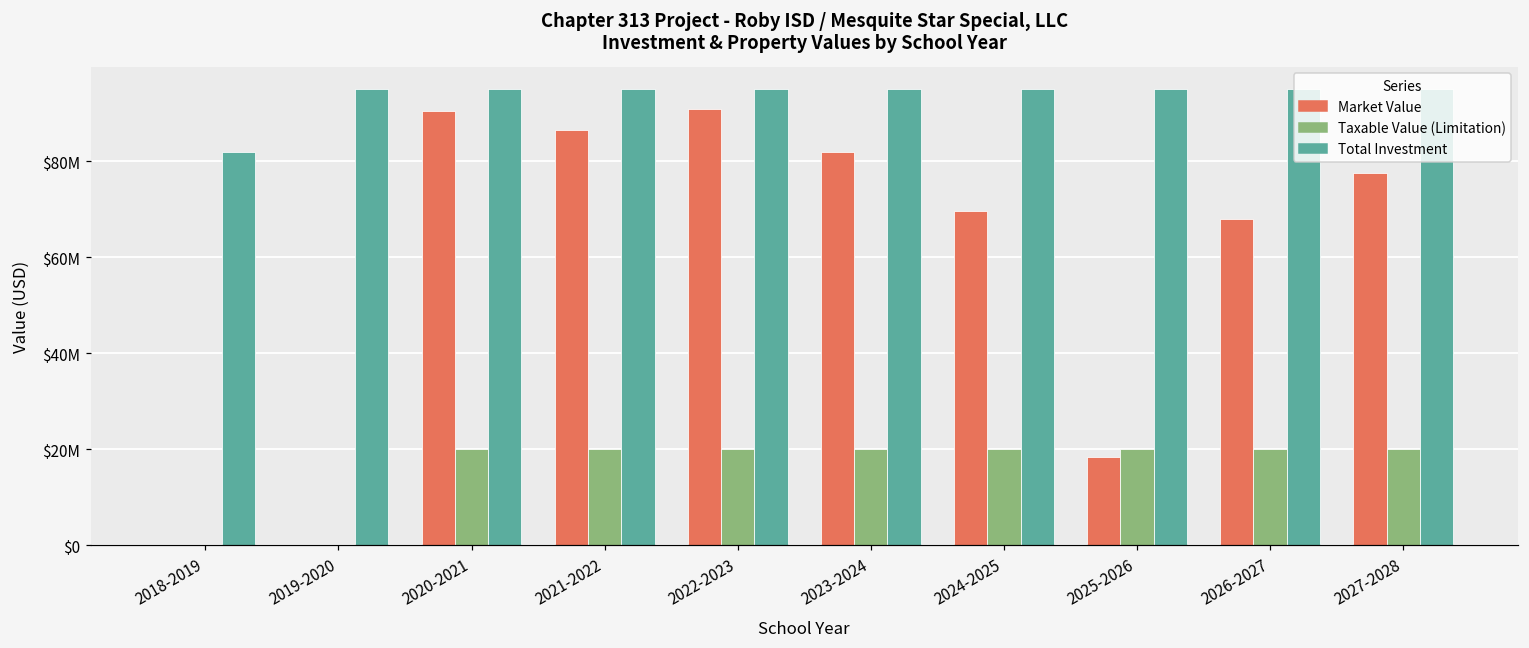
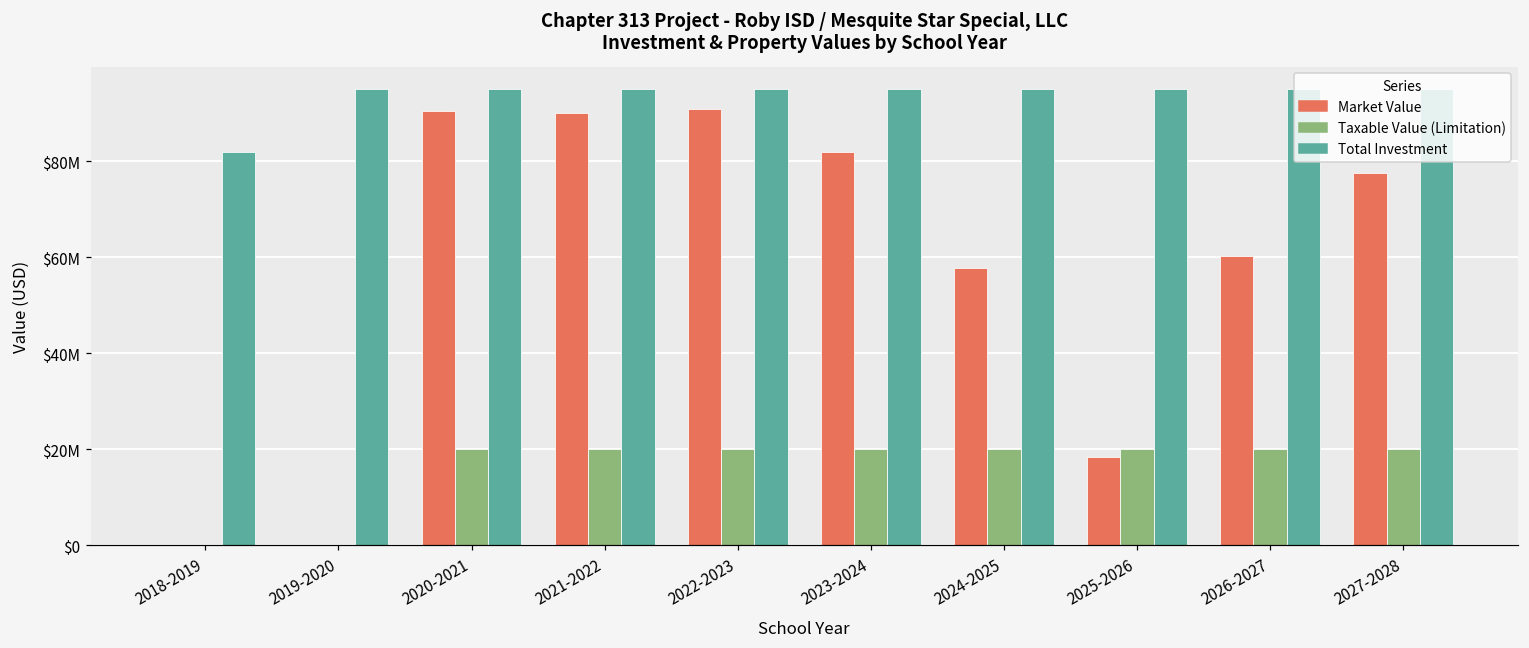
  {
    "Market Value": {
      "2018-2019": "$0",
      "2019-2020": "$0",
      "2020-2021": "$90000000",
-     "2021-2022": "$87000000",
+     "2021-2022": "$90000000",
      "2022-2023": "$91000000",
      "2023-2024": "$82000000",
-     "2024-2025": "$70000000",
+     "2024-2025": "$58000000",
      "2025-2026": "$18000000",
-     "2026-2027": "$68000000",
+     "2026-2027": "$60000000",
      "2027-2028": "$78000000"
    },
    "Taxable Value (Limitation)": {
      "2018-2019": "$0",
      "2019-2020": "$0",
      "2020-2021": "$20000000",
      "2021-2022": "$20000000",
      "2022-2023": "$20000000",
      "2023-2024": "$20000000",
      "2024-2025": "$20000000",
      "2025-2026": "$20000000",
      "2026-2027": "$20000000",
      "2027-2028": "$20000000"
    },
    "Total Investment": {
      "2018-2019": "$82000000",
      "2019-2020": "$95000000",
      "2020-2021": "$95000000",
      "2021-2022": "$95000000",
      "2022-2023": "$95000000",
      "2023-2024": "$95000000",
      "2024-2025": "$95000000",
      "2025-2026": "$95000000"
    }
  }
